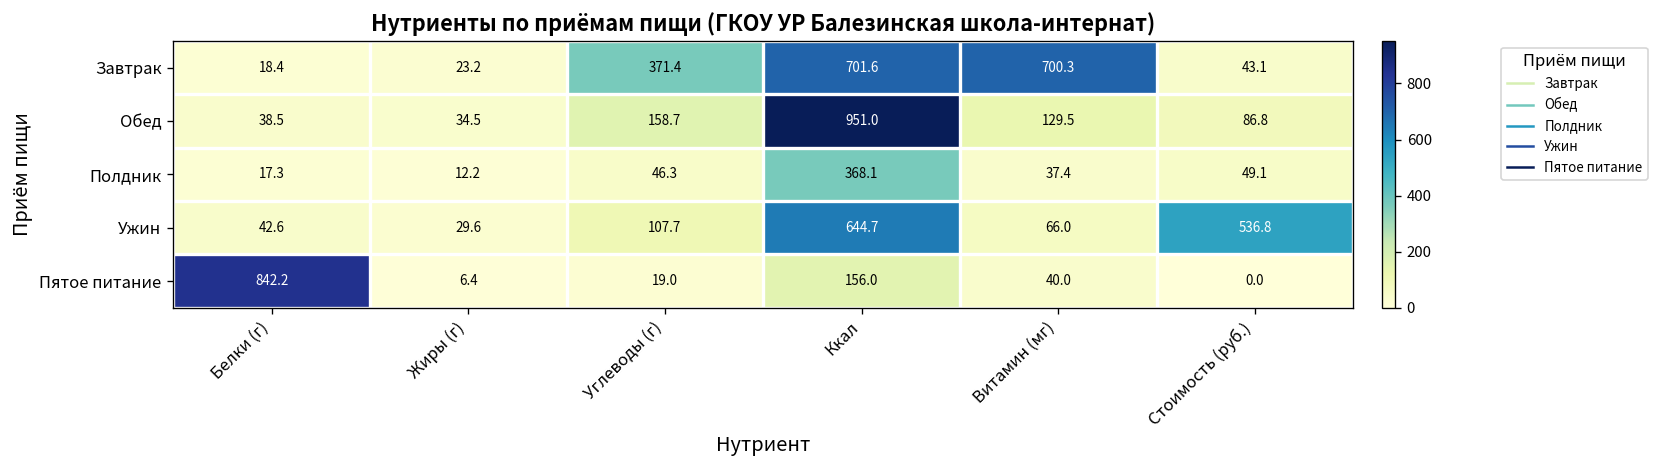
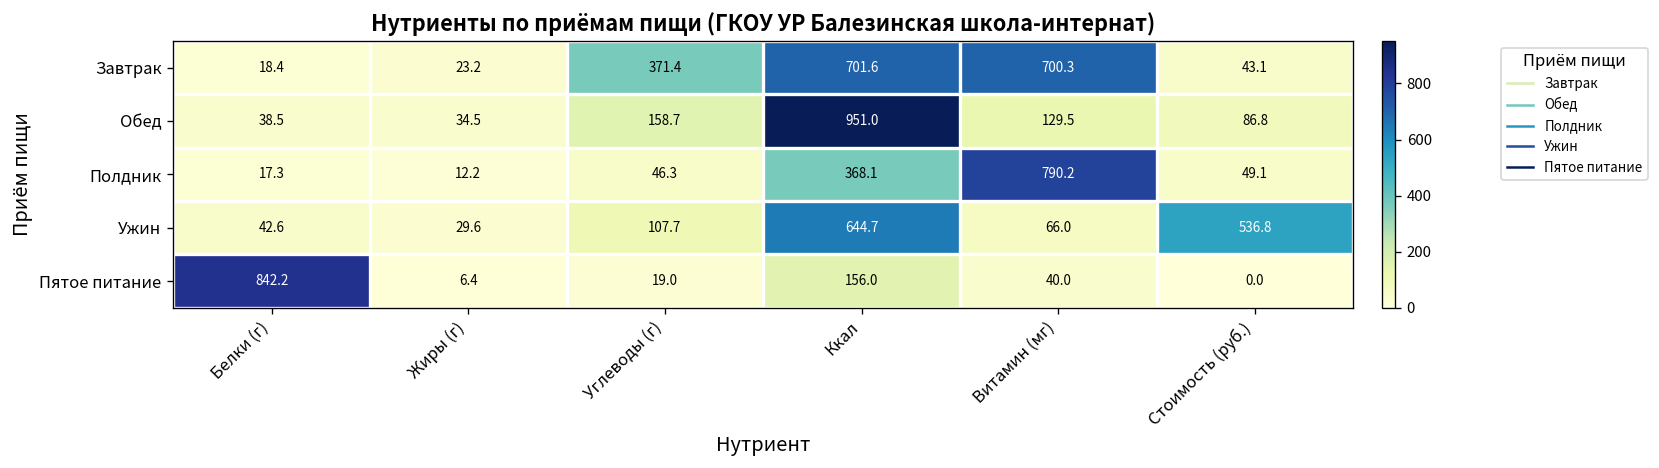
  {
    "Завтрак": {
      "Белки (г)": 18.4,
      "Жиры (г)": 23.2,
      "Углеводы (г)": 371.4,
      "Ккал": 701.6,
      "Витамин (мг)": 700.3,
      "Стоимость (руб.)": 43.1
    },
    "Обед": {
      "Белки (г)": 38.5,
      "Жиры (г)": 34.5,
      "Углеводы (г)": 158.7,
      "Ккал": 951.0,
      "Витамин (мг)": 129.5,
      "Стоимость (руб.)": 86.8
    },
    "Полдник": {
      "Белки (г)": 17.3,
      "Жиры (г)": 12.2,
      "Углеводы (г)": 46.3,
      "Ккал": 368.1,
-     "Витамин (мг)": 37.4,
+     "Витамин (мг)": 790.2,
      "Стоимость (руб.)": 49.1
    },
    "Ужин": {
      "Белки (г)": 42.6,
      "Жиры (г)": 29.6,
      "Углеводы (г)": 107.7,
      "Ккал": 644.7,
      "Витамин (мг)": 66.0,
      "Стоимость (руб.)": 536.8
    },
    "Пятое питание": {
      "Белки (г)": 842.2,
      "Жиры (г)": 6.4,
      "Углеводы (г)": 19.0,
      "Ккал": 156.0,
      "Витамин (мг)": 40.0,
      "Стоимость (руб.)": 0.0
    }
  }
